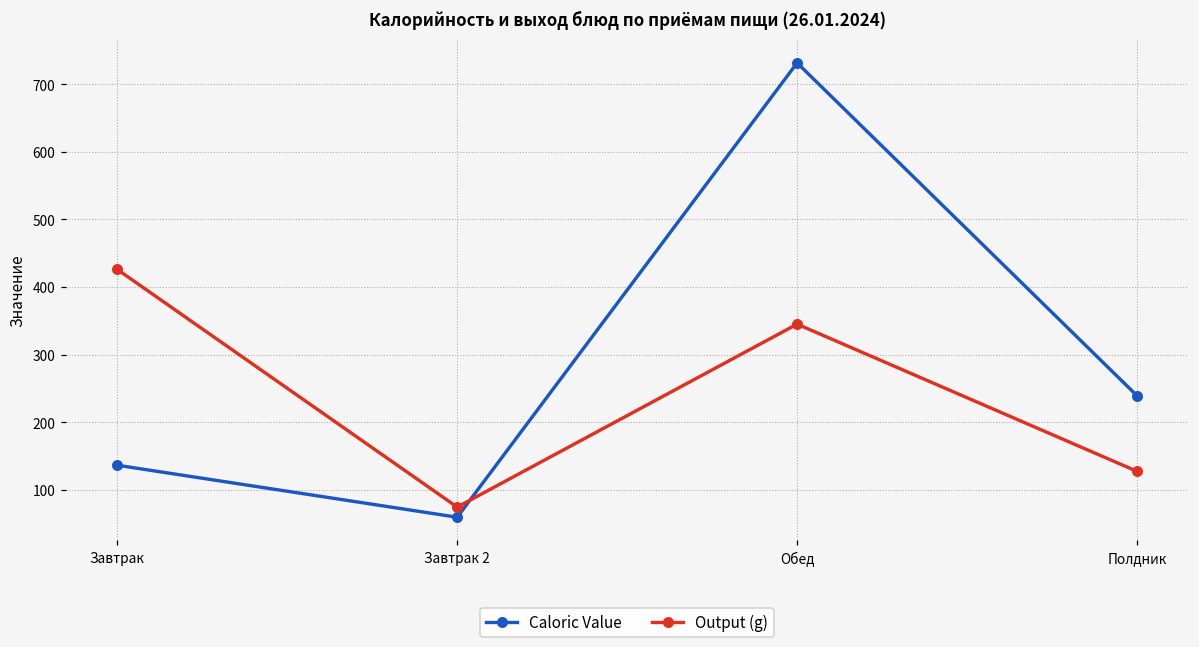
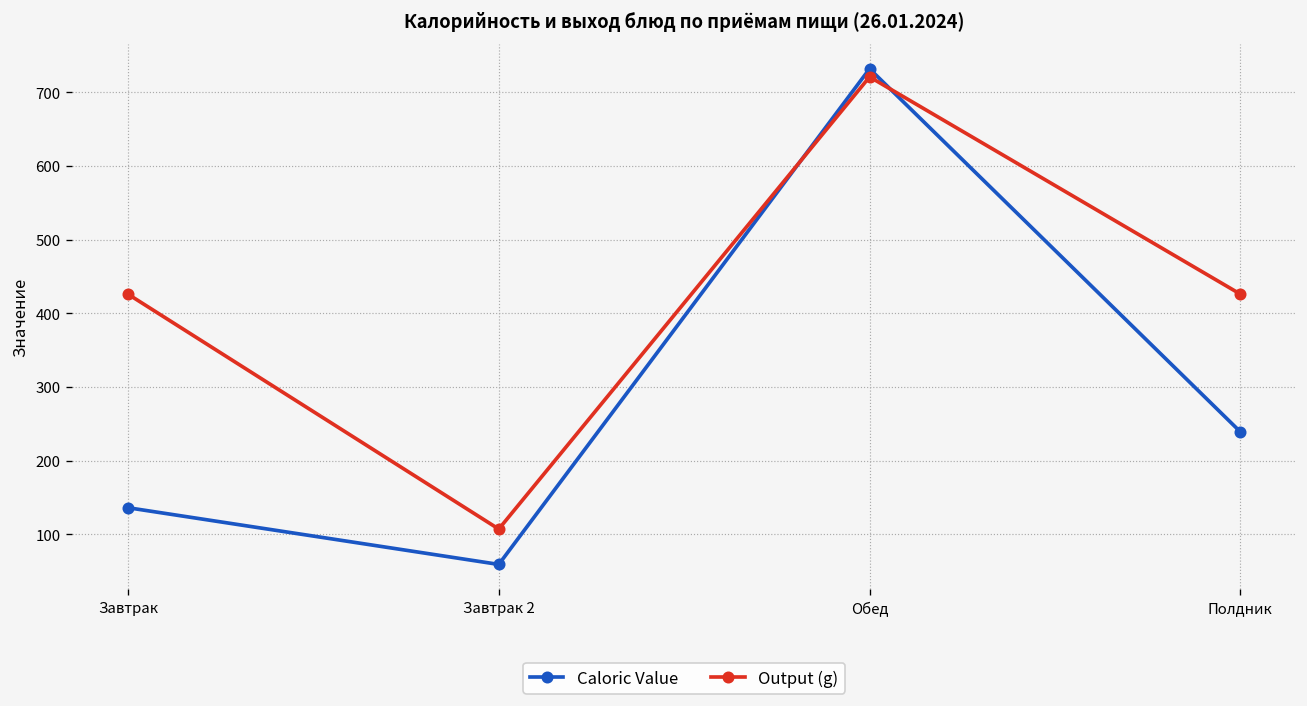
  {
    "Caloric Value": {
      "Завтрак": 140,
      "Завтрак 2": 60,
      "Обед": 730,
      "Полдник": 240
    },
    "Output (g)": {
      "Завтрак": 430,
-     "Завтрак 2": 70,
-     "Обед": 350,
-     "Полдник": 130
+     "Завтрак 2": 110,
+     "Обед": 720,
+     "Полдник": 430
    }
  }
